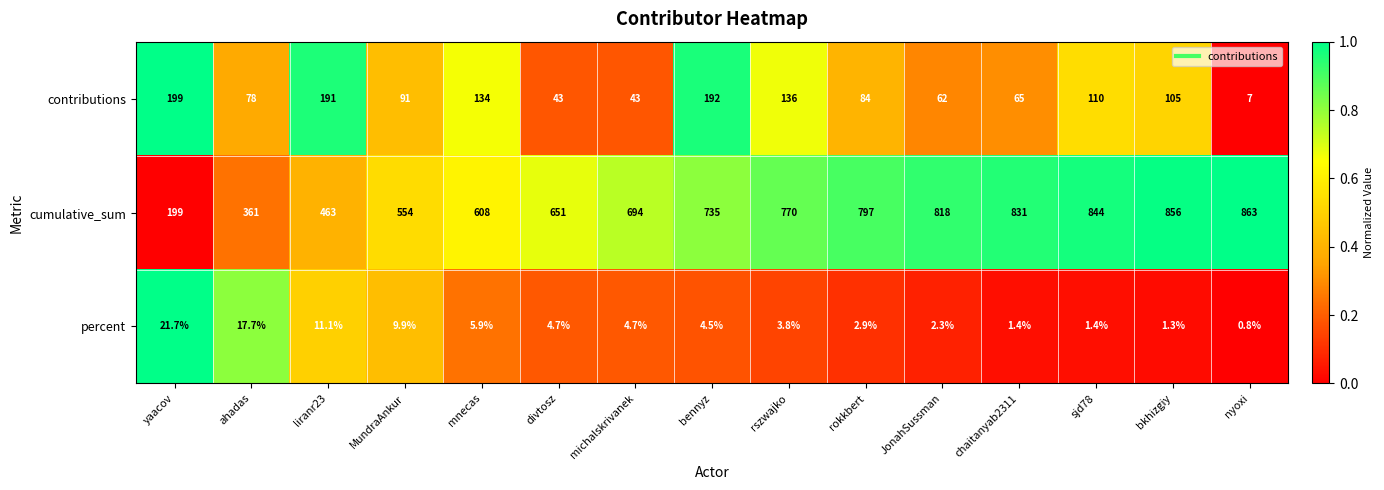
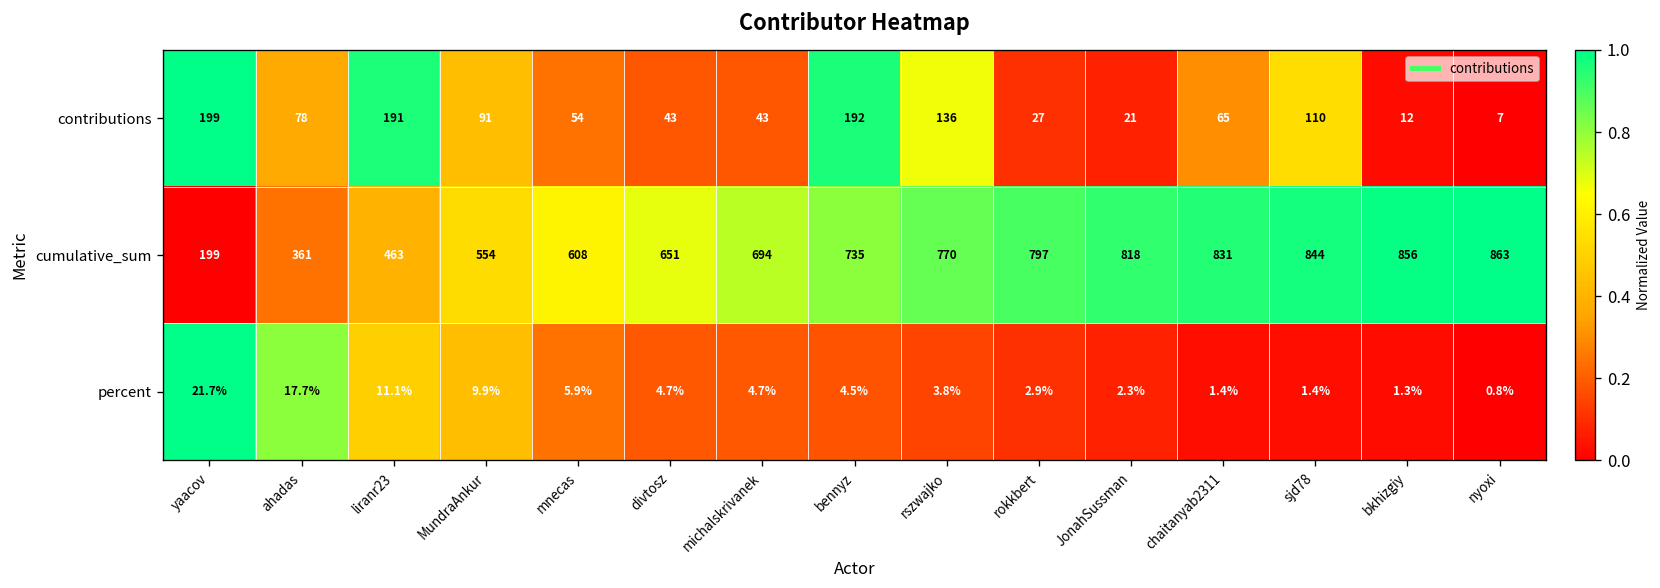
  {
    "contributions": {
      "yaacov": "199",
      "ahadas": "78",
      "liranr23": "191",
      "MundraAnkur": "91",
-     "mnecas": "134",
+     "mnecas": "54",
      "divtosz": "43",
      "michalskrivanek": "43",
      "bennyz": "192",
      "rszwajko": "136",
-     "rokkbert": "84",
-     "JonahSussman": "62",
+     "rokkbert": "27",
+     "JonahSussman": "21",
      "chaitanyab2311": "65",
      "sjd78": "110",
-     "bkhizgiy": "105",
+     "bkhizgiy": "12",
      "nyoxi": "7"
    },
    "cumulative_sum": {
      "yaacov": "199",
      "ahadas": "361",
      "liranr23": "463",
      "MundraAnkur": "554",
      "mnecas": "608",
      "divtosz": "651",
      "michalskrivanek": "694",
      "bennyz": "735",
      "rszwajko": "770",
      "rokkbert": "797",
      "JonahSussman": "818",
      "chaitanyab2311": "831",
      "sjd78": "844",
      "bkhizgiy": "856",
      "nyoxi": "863"
    },
    "percent": {
      "yaacov": "21.7%",
      "ahadas": "17.7%",
      "liranr23": "11.1%",
      "MundraAnkur": "9.9%",
      "mnecas": "5.9%",
      "divtosz": "4.7%",
      "michalskrivanek": "4.7%",
      "bennyz": "4.5%",
      "rszwajko": "3.8%",
      "rokkbert": "2.9%",
      "JonahSussman": "2.3%",
      "chaitanyab2311": "1.4%",
      "sjd78": "1.4%",
      "bkhizgiy": "1.3%",
      "nyoxi": "0.8%"
    }
  }
